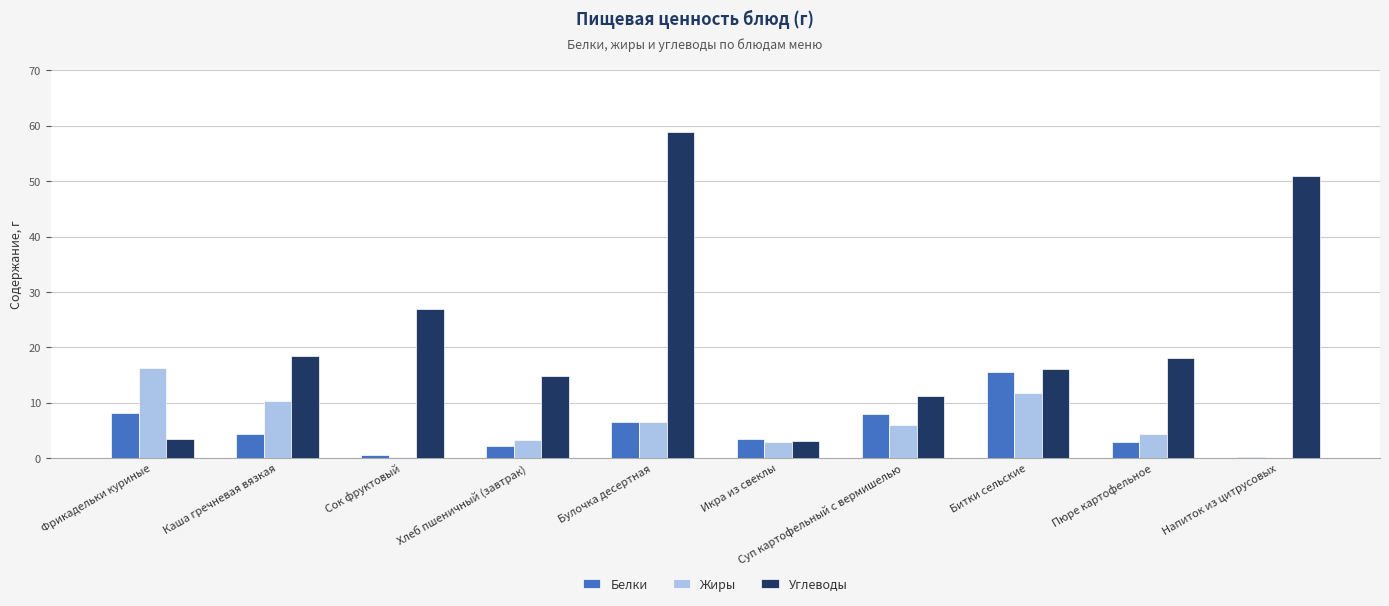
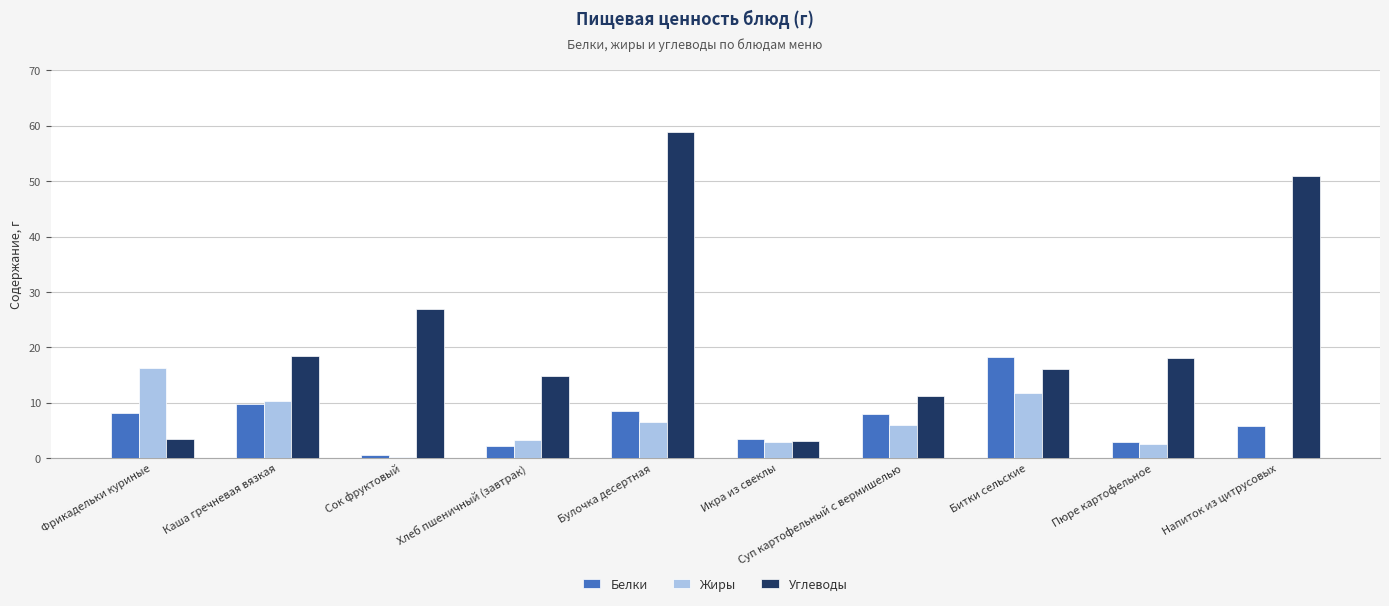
  {
    "Белки": {
      "Фрикадельки куриные": 8,
-     "Каша гречневая вязкая": 4,
+     "Каша гречневая вязкая": 10,
      "Сок фруктовый": 1,
      "Хлеб пшеничный (завтрак)": 2,
-     "Булочка десертная": 7,
+     "Булочка десертная": 9,
      "Икра из свеклы": 3,
      "Суп картофельный с вермишелью": 8,
-     "Битки сельские": 16,
+     "Битки сельские": 18,
      "Пюре картофельное": 3,
-     "Напиток из цитрусовых": 0
+     "Напиток из цитрусовых": 6
    },
    "Жиры": {
      "Фрикадельки куриные": 16,
      "Каша гречневая вязкая": 10,
      "Хлеб пшеничный (завтрак)": 3,
      "Булочка десертная": 7,
      "Икра из свеклы": 3,
      "Суп картофельный с вермишелью": 6,
      "Битки сельские": 12,
-     "Пюре картофельное": 4
+     "Пюре картофельное": 2
    },
    "Углеводы": {
      "Фрикадельки куриные": 3,
      "Каша гречневая вязкая": 18,
      "Сок фруктовый": 27,
      "Хлеб пшеничный (завтрак)": 15,
      "Булочка десертная": 59,
      "Икра из свеклы": 3,
      "Суп картофельный с вермишелью": 11,
      "Битки сельские": 16,
      "Пюре картофельное": 18,
      "Напиток из цитрусовых": 51
    }
  }
